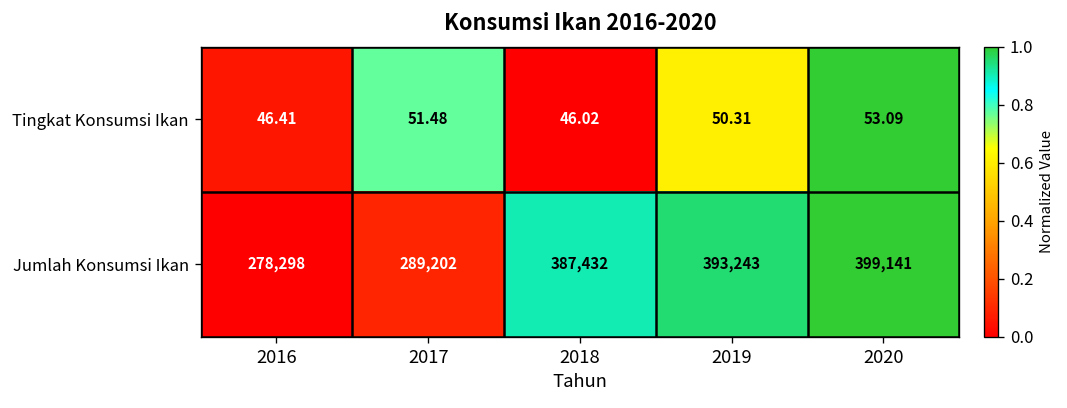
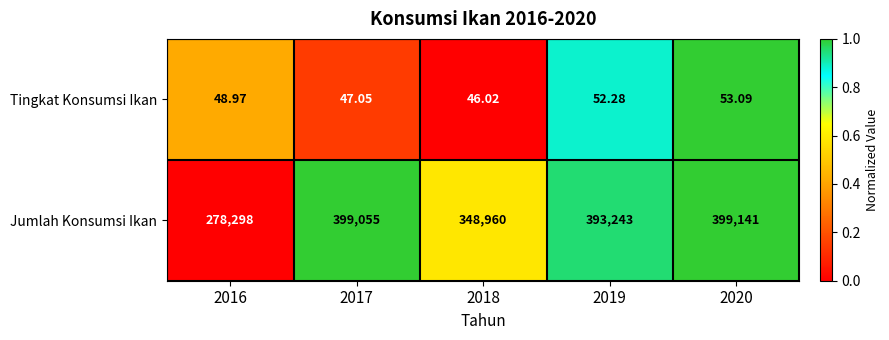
  {
    "Tingkat Konsumsi Ikan": {
-     "2016": "46.41",
-     "2017": "51.48",
+     "2016": "48.97",
+     "2017": "47.05",
      "2018": "46.02",
-     "2019": "50.31",
+     "2019": "52.28",
      "2020": "53.09"
    },
    "Jumlah Konsumsi Ikan": {
      "2016": "278,298",
-     "2017": "289,202",
-     "2018": "387,432",
+     "2017": "399,055",
+     "2018": "348,960",
      "2019": "393,243",
      "2020": "399,141"
    }
  }
